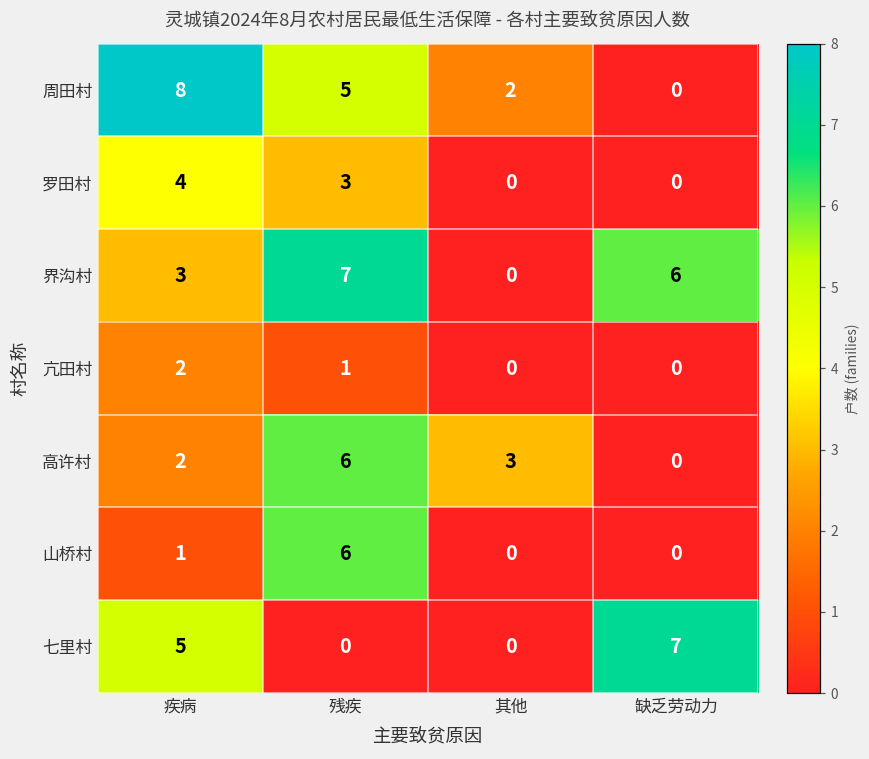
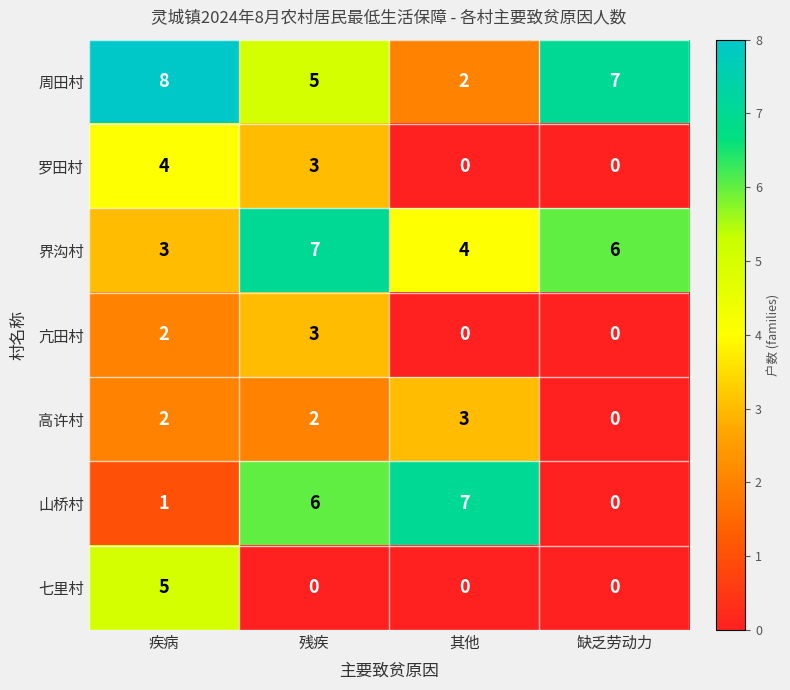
  {
    "周田村": {
      "疾病": 8,
      "残疾": 5,
      "其他": 2,
-     "缺乏劳动力": 0
+     "缺乏劳动力": 7
    },
    "罗田村": {
      "疾病": 4,
      "残疾": 3,
      "其他": 0,
      "缺乏劳动力": 0
    },
    "界沟村": {
      "疾病": 3,
      "残疾": 7,
-     "其他": 0,
+     "其他": 4,
      "缺乏劳动力": 6
    },
    "亢田村": {
      "疾病": 2,
-     "残疾": 1,
+     "残疾": 3,
      "其他": 0,
      "缺乏劳动力": 0
    },
    "高许村": {
      "疾病": 2,
-     "残疾": 6,
+     "残疾": 2,
      "其他": 3,
      "缺乏劳动力": 0
    },
    "山桥村": {
      "疾病": 1,
      "残疾": 6,
-     "其他": 0,
+     "其他": 7,
      "缺乏劳动力": 0
    },
    "七里村": {
      "疾病": 5,
      "残疾": 0,
      "其他": 0,
-     "缺乏劳动力": 7
+     "缺乏劳动力": 0
    }
  }
